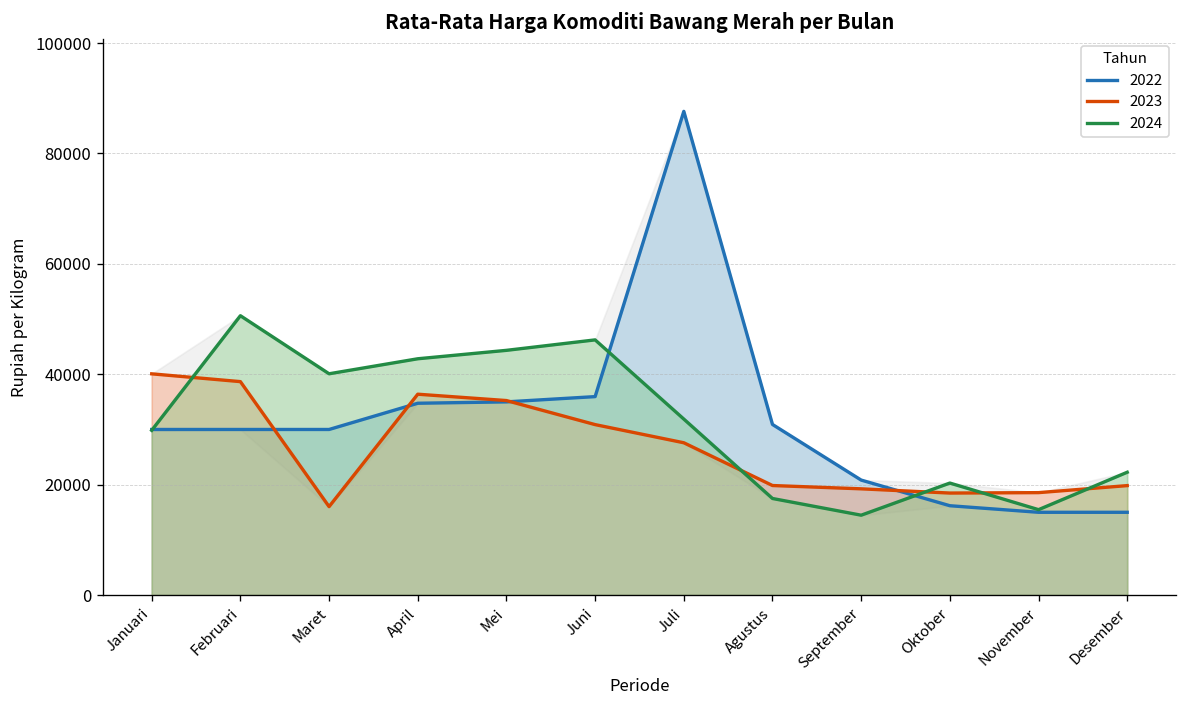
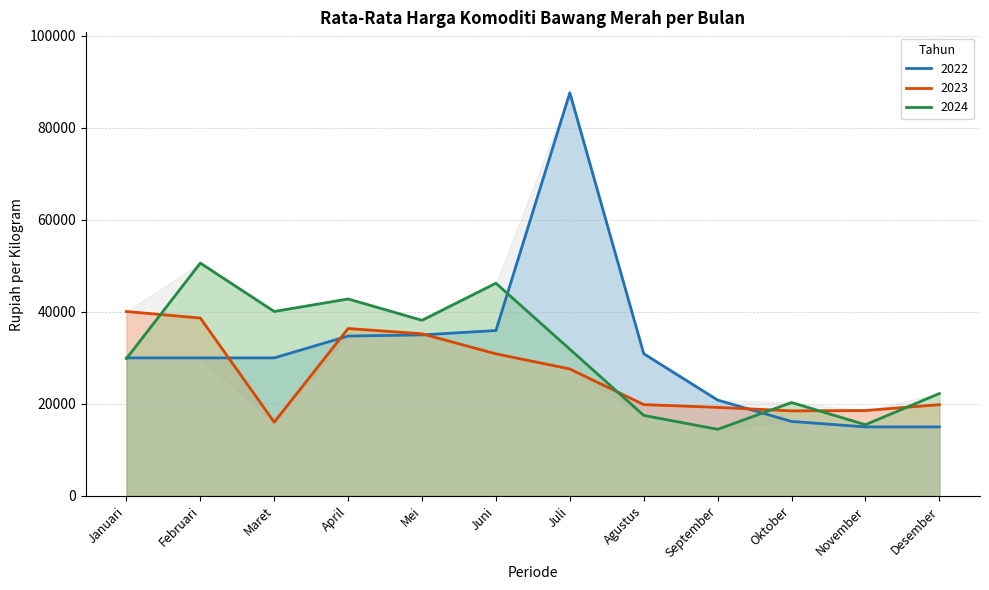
  {
    "2022": {
      "Februari": 30000,
      "Maret": 30000,
      "April": 35000,
      "Juni": 36000,
      "Oktober": 16000,
      "Desember": 15000
    },
    "2023": {
      "Februari": 39000,
      "Maret": 16000,
      "April": 36000,
      "Juni": 31000,
      "Juli": 28000,
      "Agustus": 20000,
      "September": 19000,
      "Oktober": 18000,
      "Desember": 20000
    },
    "2024": {
-     "Mei": 44000,
+     "Mei": 38000,
      "Juli": 32000,
      "Agustus": 18000,
      "September": 14000
    }
  }
